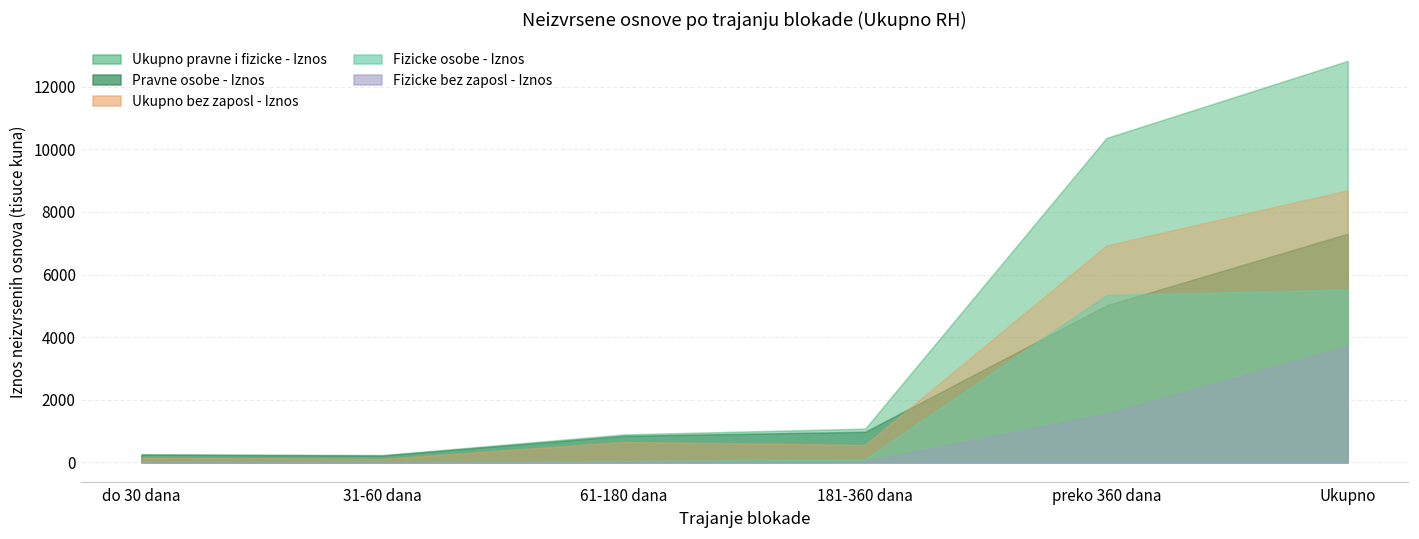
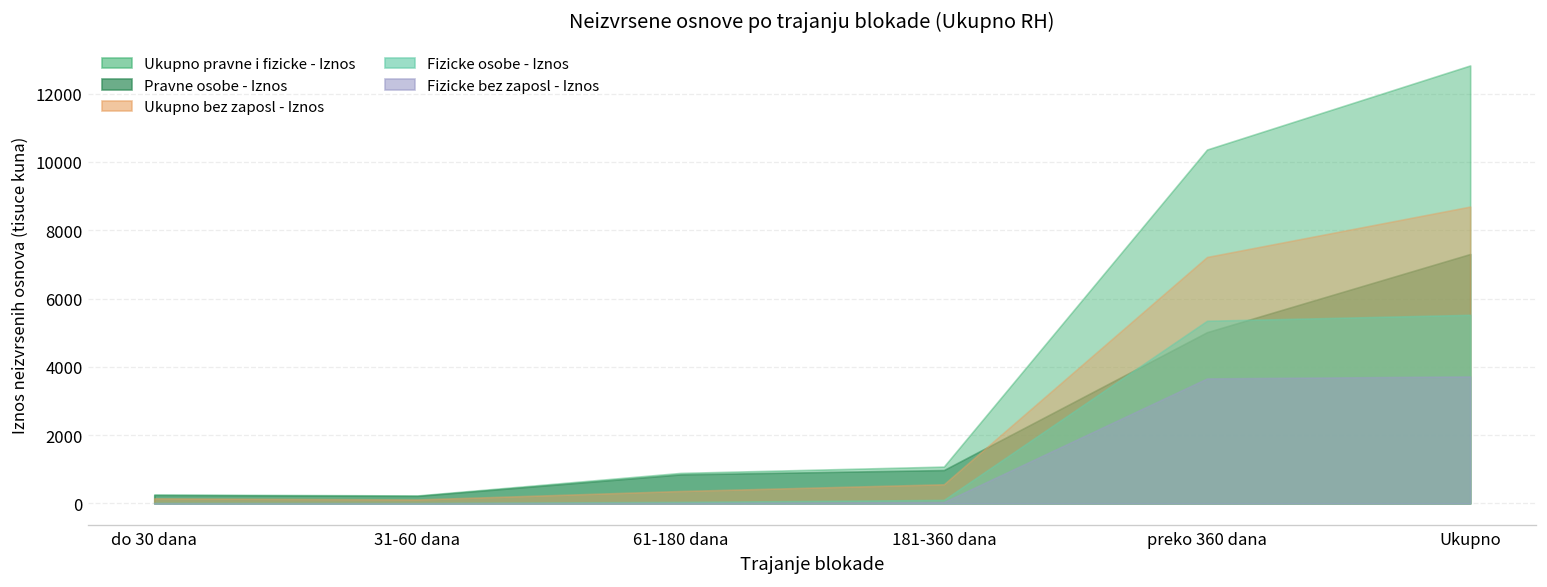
  {
    "Ukupno bez zaposl - Iznos": {
      "do 30 dana": 100,
      "31-60 dana": 100,
-     "61-180 dana": 700,
+     "61-180 dana": 400,
      "181-360 dana": 600,
-     "preko 360 dana": 6900,
+     "preko 360 dana": 7200,
      "Ukupno": 8700
    },
    "Fizicke bez zaposl - Iznos": {
-     "preko 360 dana": 1600,
+     "preko 360 dana": 3700,
      "Ukupno": 3700
    }
  }
